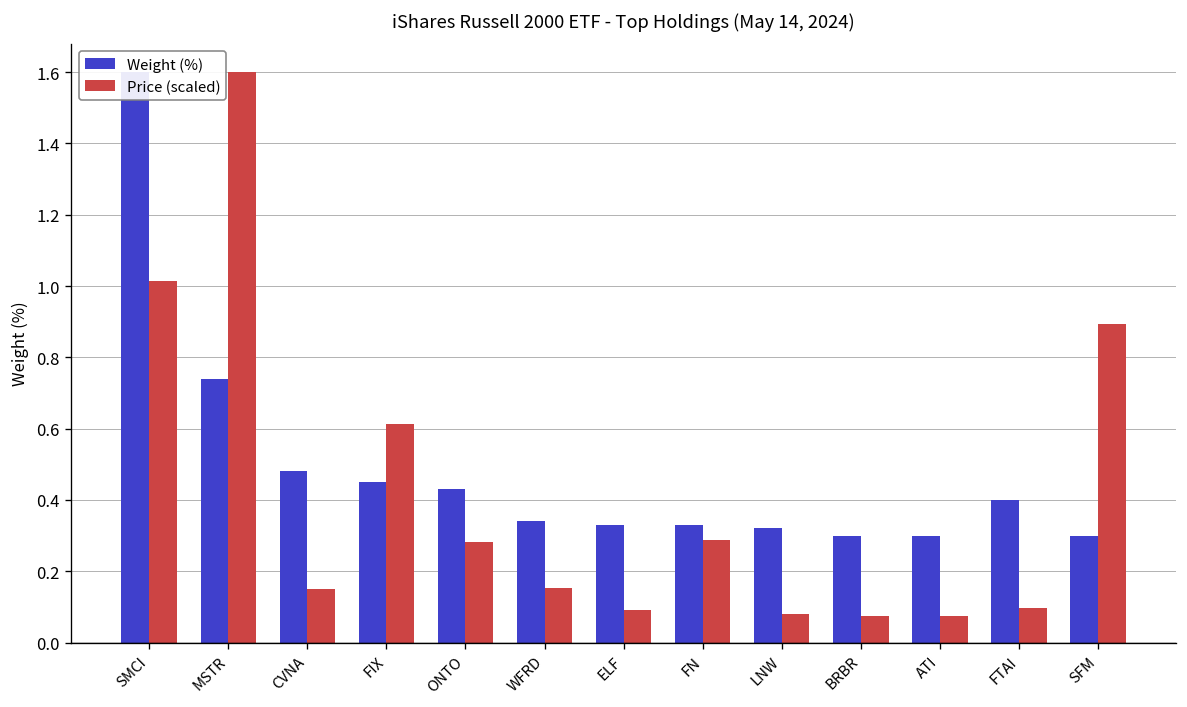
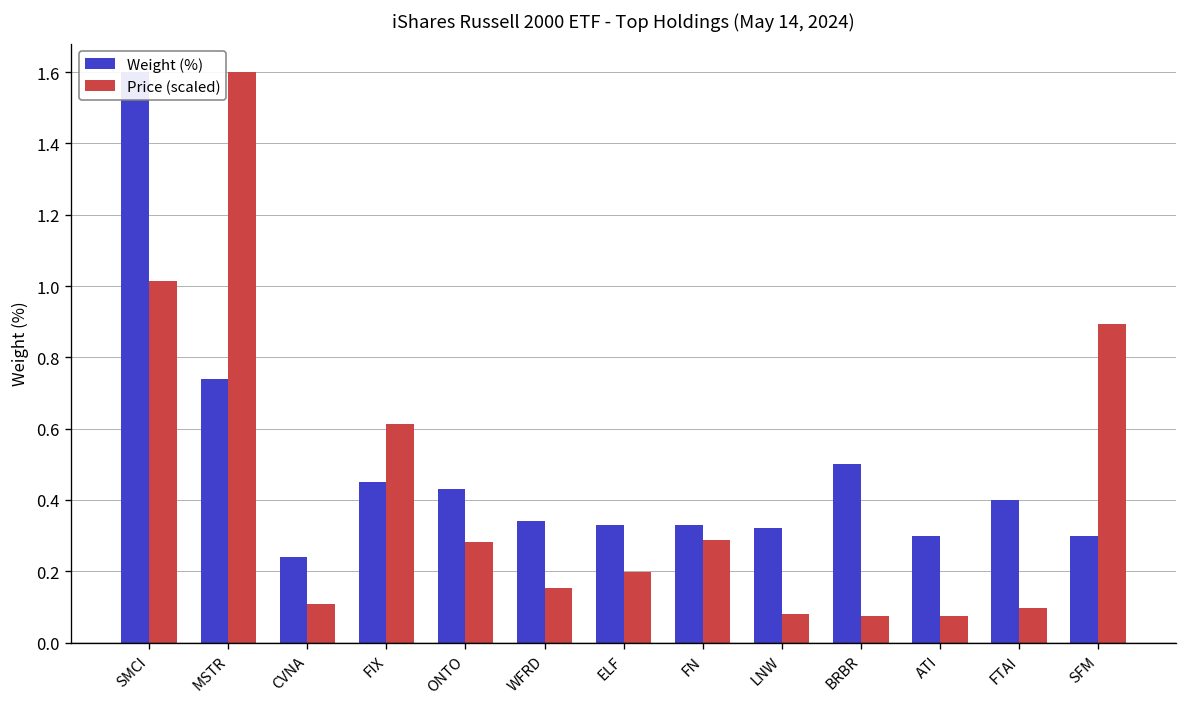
  {
    "Weight (%)": {
      "MSTR": 0.74,
-     "CVNA": 0.48,
+     "CVNA": 0.24,
      "FIX": 0.45,
      "ONTO": 0.43,
      "WFRD": 0.34,
      "ELF": 0.33,
      "FN": 0.33,
      "LNW": 0.32,
-     "BRBR": 0.3,
+     "BRBR": 0.5,
      "ATI": 0.30,
      "FTAI": 0.40,
      "SFM": 0.30
    },
    "Price (scaled)": {
      "SMCI": 1.01,
      "MSTR": 1.60,
-     "CVNA": 0.15,
+     "CVNA": 0.11,
      "FIX": 0.61,
      "ONTO": 0.28,
      "WFRD": 0.15,
-     "ELF": 0.09,
+     "ELF": 0.20,
      "FN": 0.29,
      "LNW": 0.08,
      "BRBR": 0.07,
      "ATI": 0.07,
      "FTAI": 0.10,
      "SFM": 0.89
    }
  }
